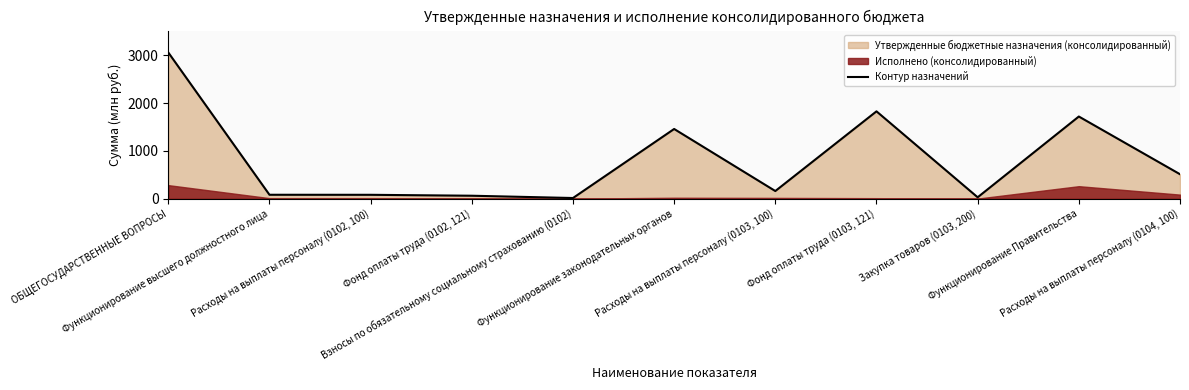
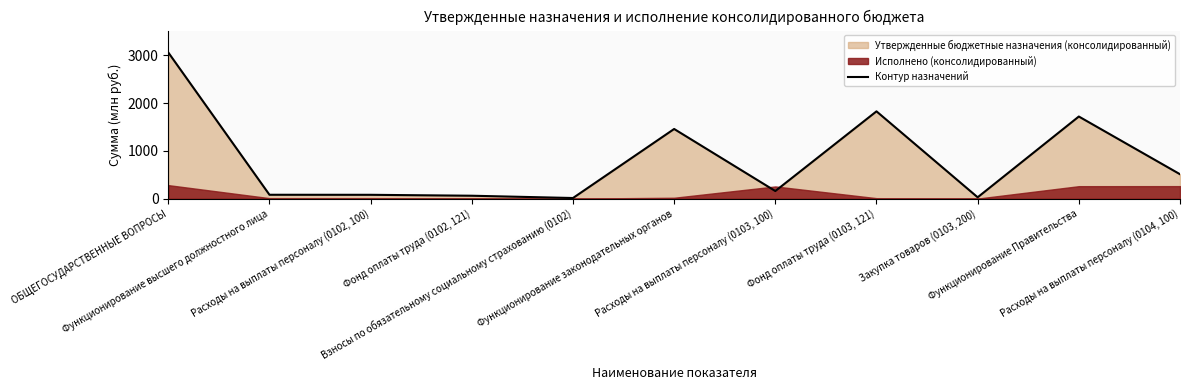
  {
    "Утвержденные бюджетные назначения (консолидированный)": {
      "ОБЩЕГОСУДАРСТВЕННЫЕ ВОПРОСЫ": 3100,
      "Функционирование высшего должностного лица": 100,
      "Расходы на выплаты персоналу (0102, 100)": 100,
      "Фонд оплаты труда (0102, 121)": 100,
      "Функционирование законодательных органов": 1500,
      "Расходы на выплаты персоналу (0103, 100)": 200,
      "Фонд оплаты труда (0103, 121)": 1800,
      "Функционирование Правительства": 1700,
      "Расходы на выплаты персоналу (0104, 100)": 500
    },
    "Исполнено (консолидированный)": {
      "ОБЩЕГОСУДАРСТВЕННЫЕ ВОПРОСЫ": 300,
-     "Расходы на выплаты персоналу (0103, 100)": 0,
+     "Расходы на выплаты персоналу (0103, 100)": 300,
      "Функционирование Правительства": 300,
-     "Расходы на выплаты персоналу (0104, 100)": 100
+     "Расходы на выплаты персоналу (0104, 100)": 300
    }
  }
